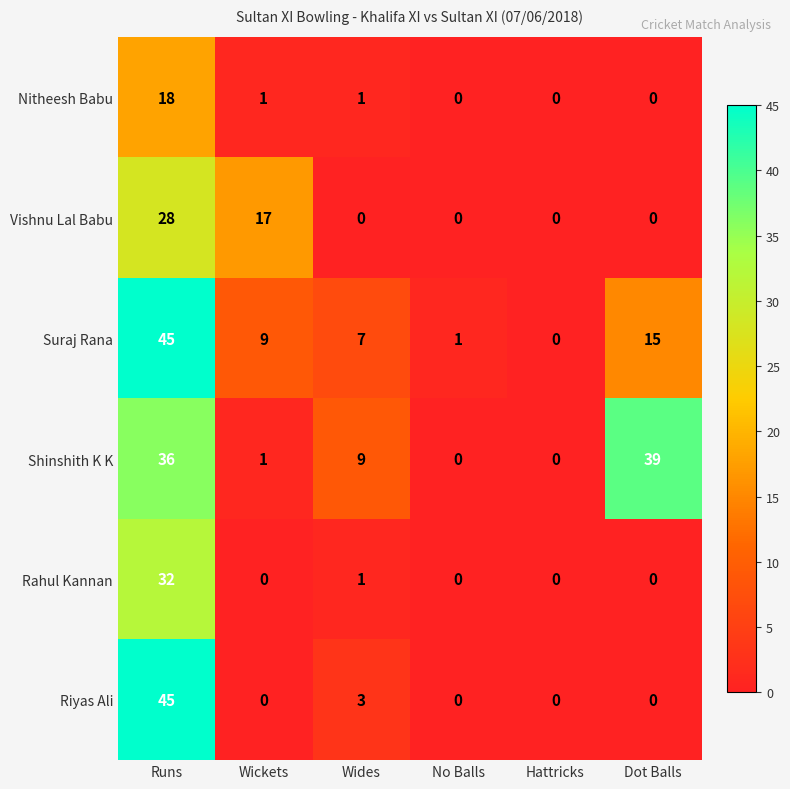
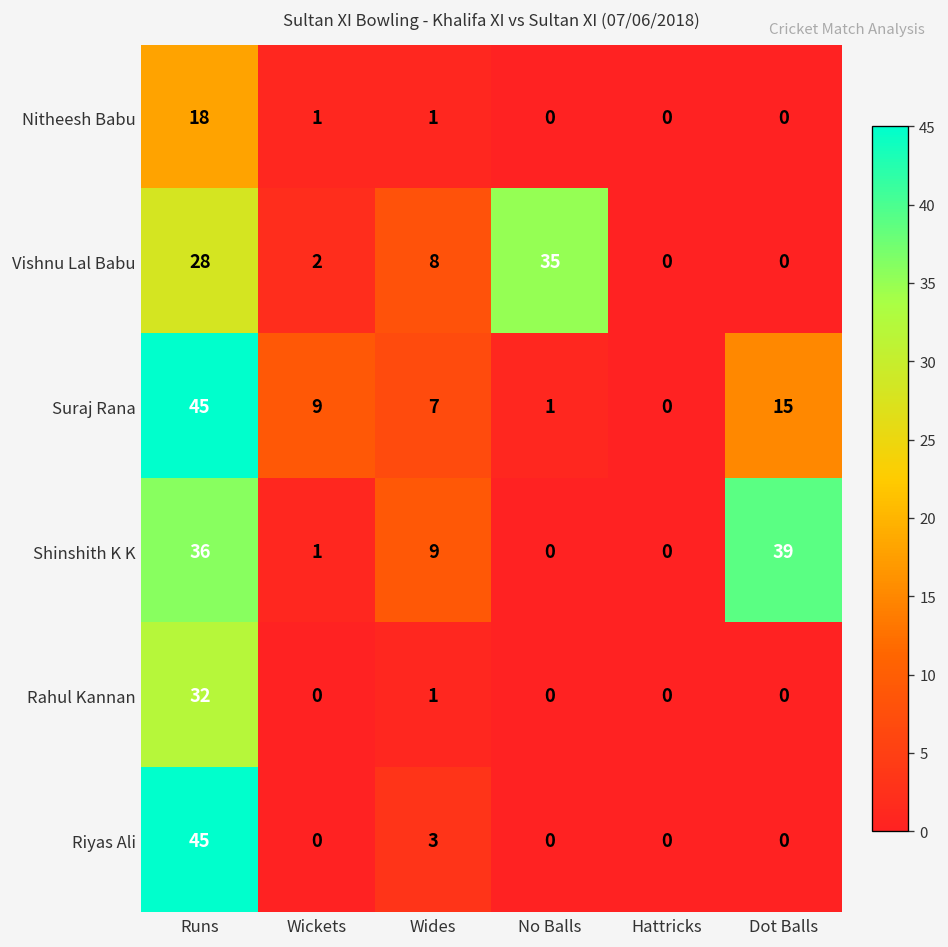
  {
    "Nitheesh Babu": {
      "Runs": 18,
      "Wickets": 1,
      "Wides": 1,
      "No Balls": 0,
      "Hattricks": 0,
      "Dot Balls": 0
    },
    "Vishnu Lal Babu": {
      "Runs": 28,
-     "Wickets": 17,
-     "Wides": 0,
-     "No Balls": 0,
+     "Wickets": 2,
+     "Wides": 8,
+     "No Balls": 35,
      "Hattricks": 0,
      "Dot Balls": 0
    },
    "Suraj Rana": {
      "Runs": 45,
      "Wickets": 9,
      "Wides": 7,
      "No Balls": 1,
      "Hattricks": 0,
      "Dot Balls": 15
    },
    "Shinshith K K": {
      "Runs": 36,
      "Wickets": 1,
      "Wides": 9,
      "No Balls": 0,
      "Hattricks": 0,
      "Dot Balls": 39
    },
    "Rahul Kannan": {
      "Runs": 32,
      "Wickets": 0,
      "Wides": 1,
      "No Balls": 0,
      "Hattricks": 0,
      "Dot Balls": 0
    },
    "Riyas Ali": {
      "Runs": 45,
      "Wickets": 0,
      "Wides": 3,
      "No Balls": 0,
      "Hattricks": 0,
      "Dot Balls": 0
    }
  }
